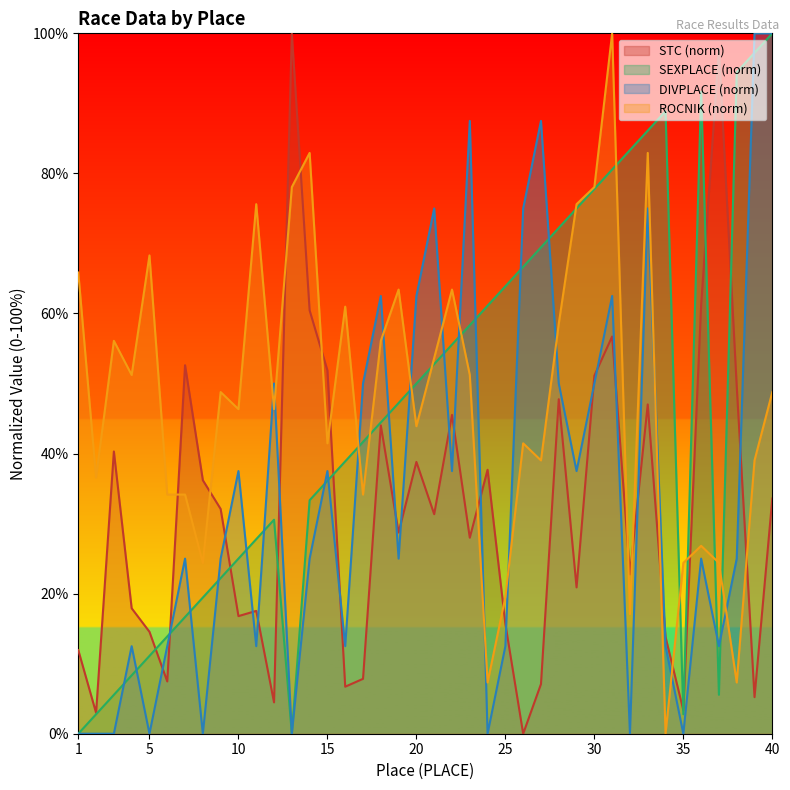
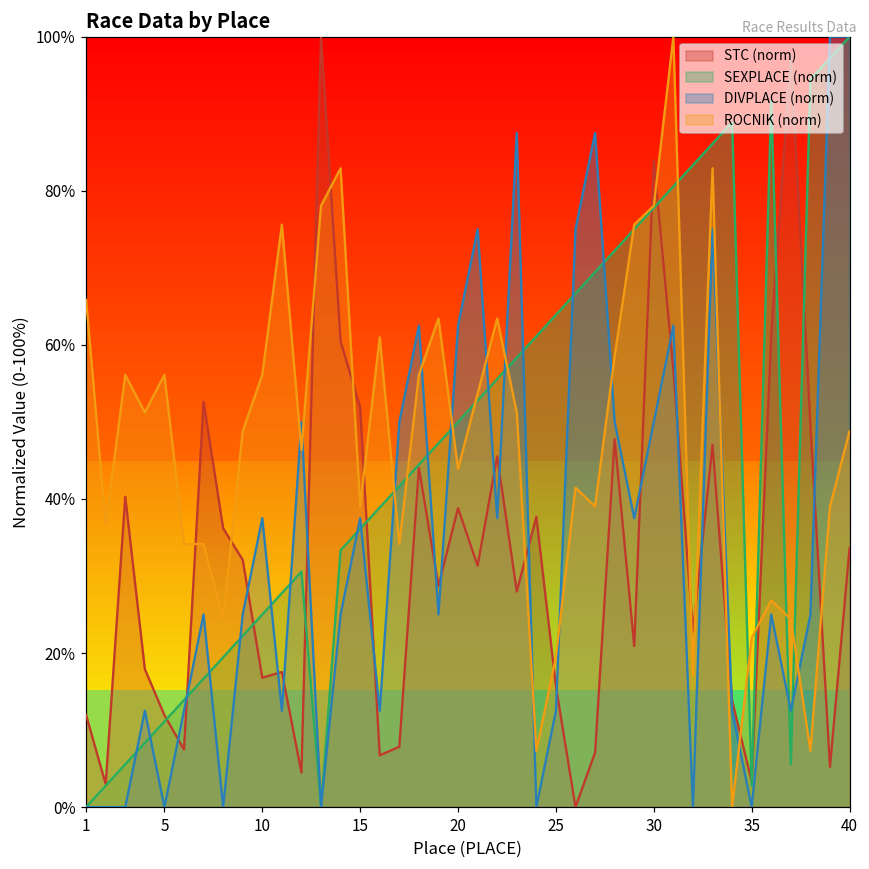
  {
    "STC (norm)": {
      "1": "12%",
-     "5": "15%",
+     "5": "12%",
      "10": "17%",
      "15": "52%",
      "20": "39%",
      "25": "16%",
-     "30": "51%",
+     "30": "84%",
      "35": "3%",
      "40": "34%"
    },
    "ROCNIK (norm)": {
      "1": "66%",
-     "5": "68%",
-     "10": "46%",
-     "15": "41%",
+     "5": "56%",
+     "10": "56%",
+     "15": "39%",
      "20": "44%",
      "25": "20%",
-     "35": "24%",
+     "35": "22%",
      "40": "49%"
    }
  }
